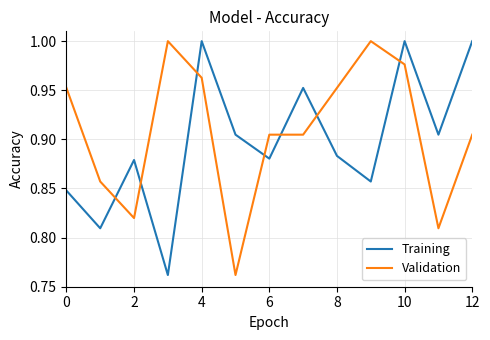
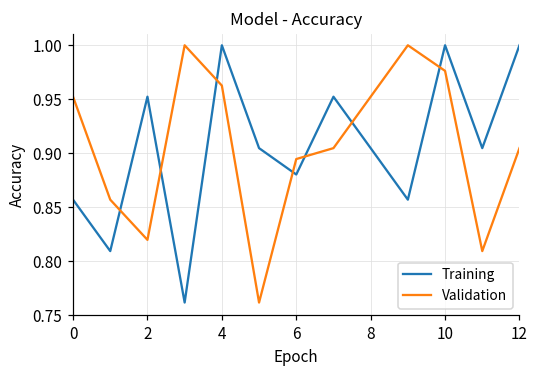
  {
    "Training": {
-     "0": 0.85,
-     "2": 0.88,
+     "0": 0.86,
+     "2": 0.95,
      "4": 1.00,
      "6": 0.88,
-     "8": 0.88,
+     "8": 0.90,
      "10": 1.00,
      "12": 1.00
    },
    "Validation": {
      "0": 0.95,
      "2": 0.82,
      "4": 0.96,
-     "6": 0.90,
+     "6": 0.89,
      "8": 0.95,
      "10": 0.98,
      "12": 0.90
    }
  }
